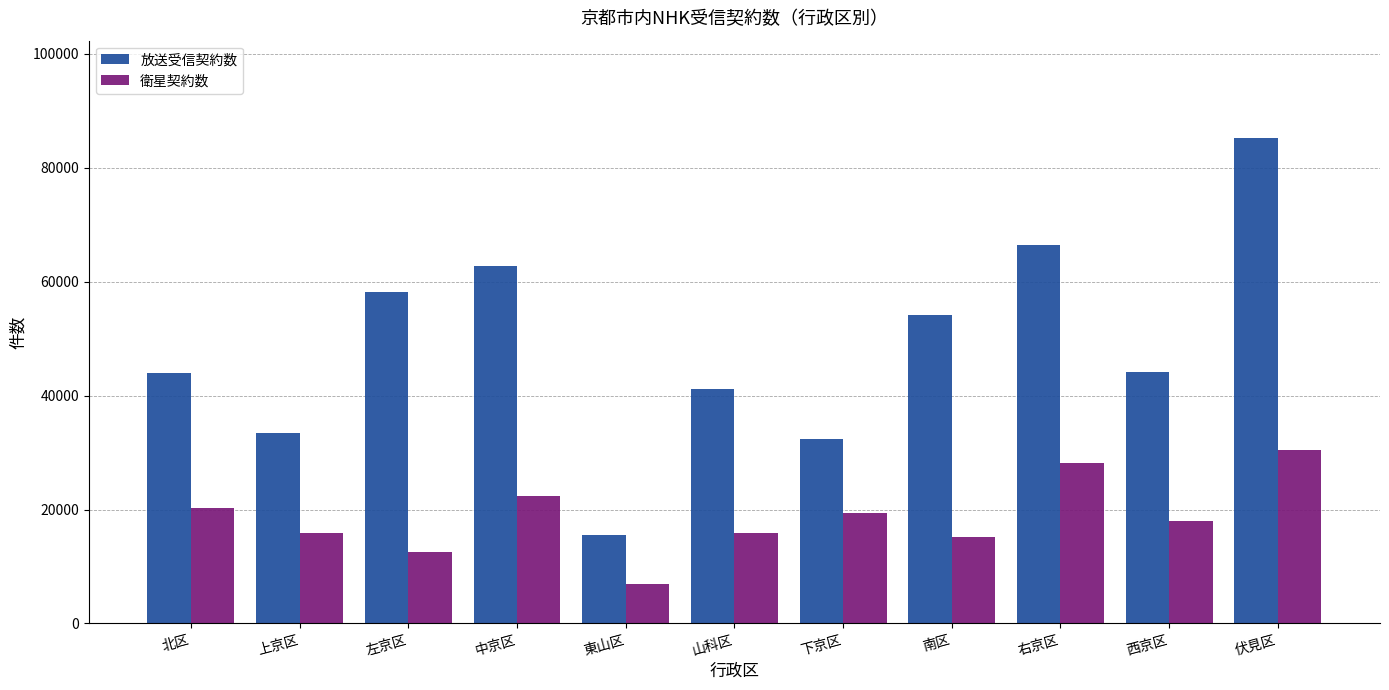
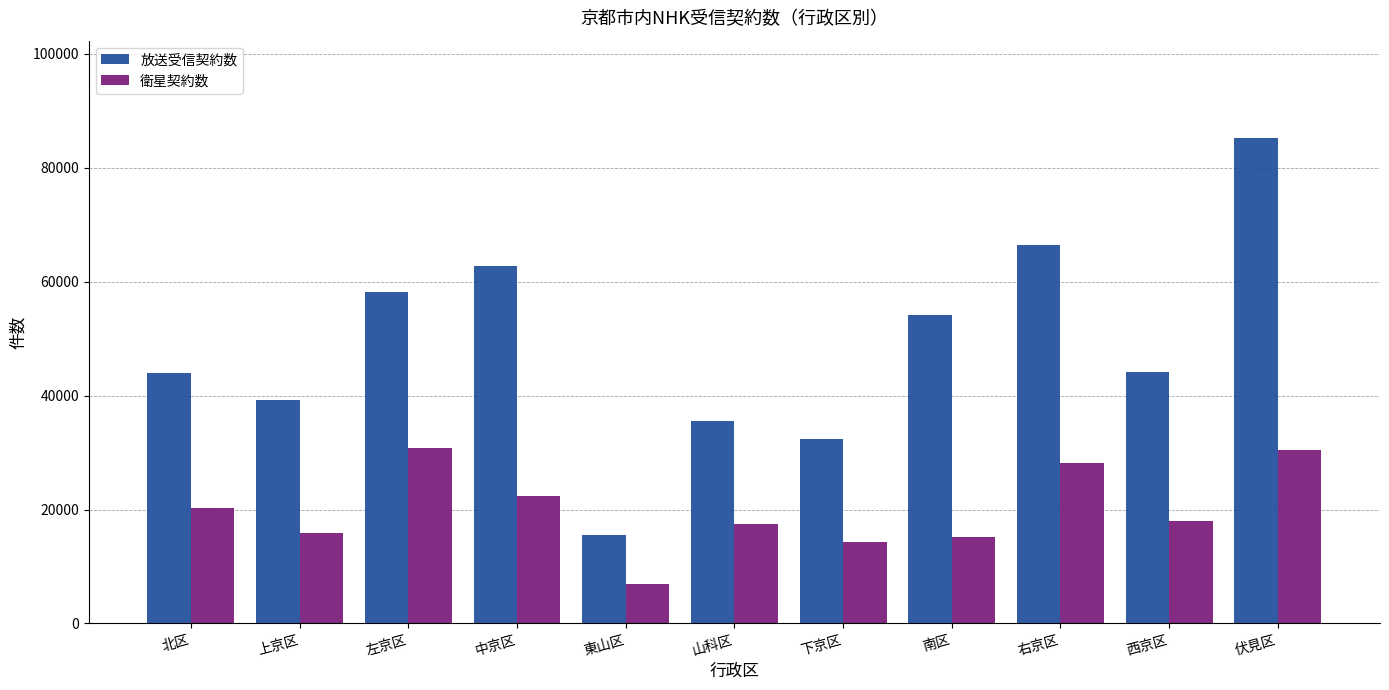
  {
    "放送受信契約数": {
      "北区": 44000,
-     "上京区": 33000,
+     "上京区": 39000,
      "左京区": 58000,
      "中京区": 63000,
      "東山区": 16000,
-     "山科区": 41000,
+     "山科区": 36000,
      "下京区": 32000,
      "南区": 54000,
      "右京区": 66000,
      "西京区": 44000,
      "伏見区": 85000
    },
    "衛星契約数": {
      "北区": 20000,
      "上京区": 16000,
-     "左京区": 13000,
+     "左京区": 31000,
      "中京区": 22000,
      "東山区": 7000,
-     "山科区": 16000,
-     "下京区": 19000,
+     "山科区": 18000,
+     "下京区": 14000,
      "南区": 15000,
      "右京区": 28000,
      "西京区": 18000,
      "伏見区": 30000
    }
  }
